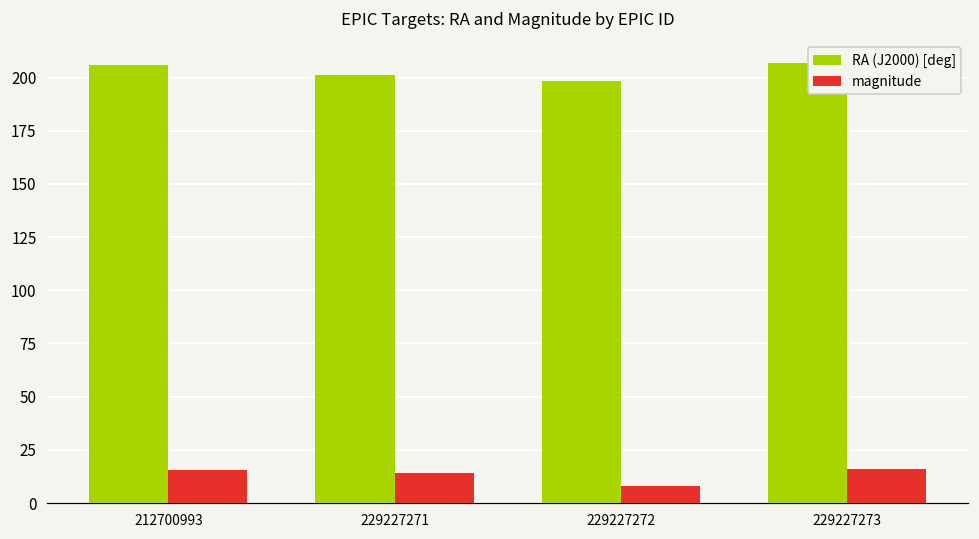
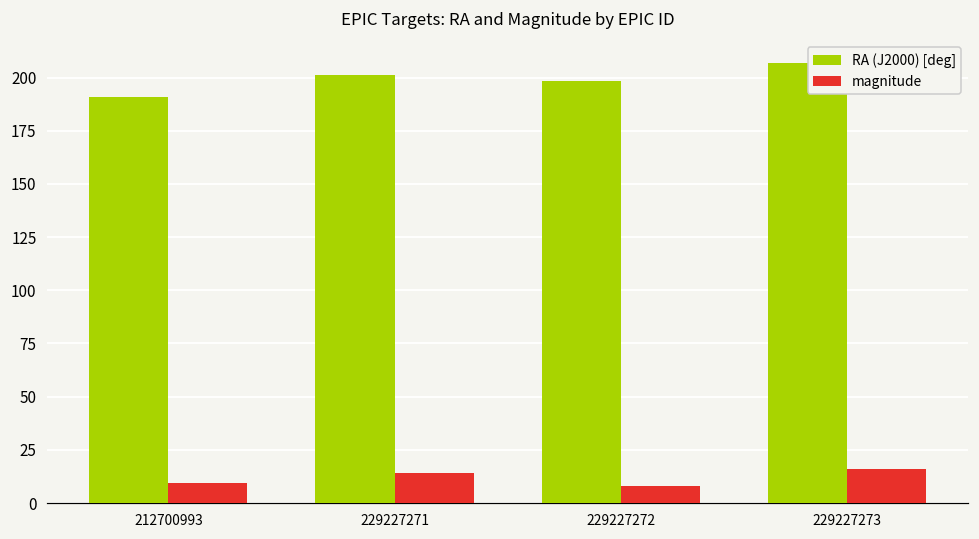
  {
    "RA (J2000) [deg]": {
-     "212700993": 206,
+     "212700993": 191,
      "229227271": 201,
      "229227272": 198,
      "229227273": 207
    },
    "magnitude": {
-     "212700993": 16,
+     "212700993": 9,
      "229227271": 14,
      "229227272": 8,
      "229227273": 16
    }
  }
